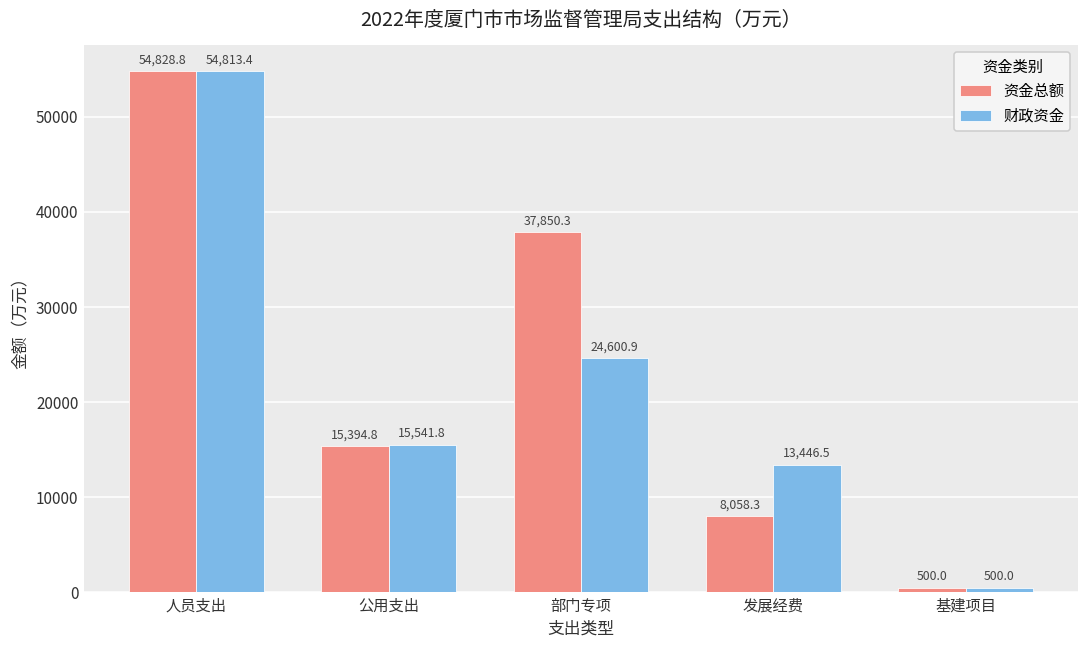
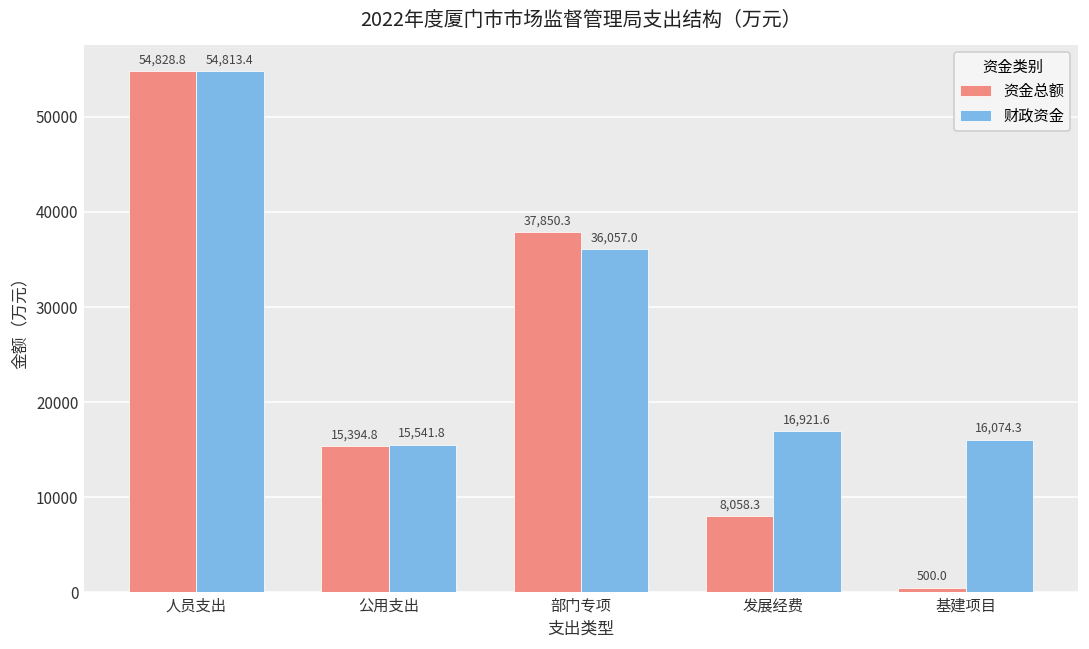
  {
    "资金总额": {
      "人员支出": "54,828.8",
      "公用支出": "15,394.8",
      "部门专项": "37,850.3",
      "发展经费": "8,058.3",
      "基建项目": "500.0"
    },
    "财政资金": {
      "人员支出": "54,813.4",
      "公用支出": "15,541.8",
-     "部门专项": "24,600.9",
-     "发展经费": "13,446.5",
-     "基建项目": "500.0"
+     "部门专项": "36,057.0",
+     "发展经费": "16,921.6",
+     "基建项目": "16,074.3"
    }
  }
